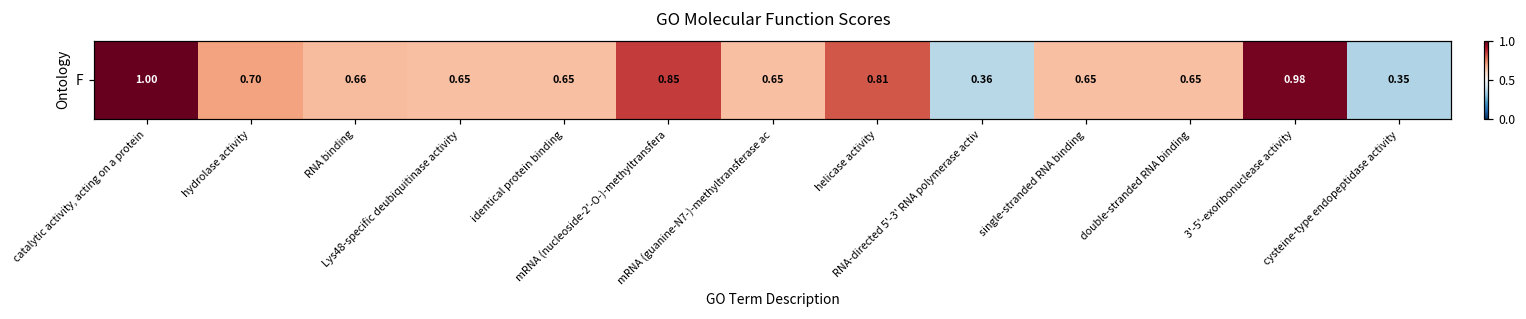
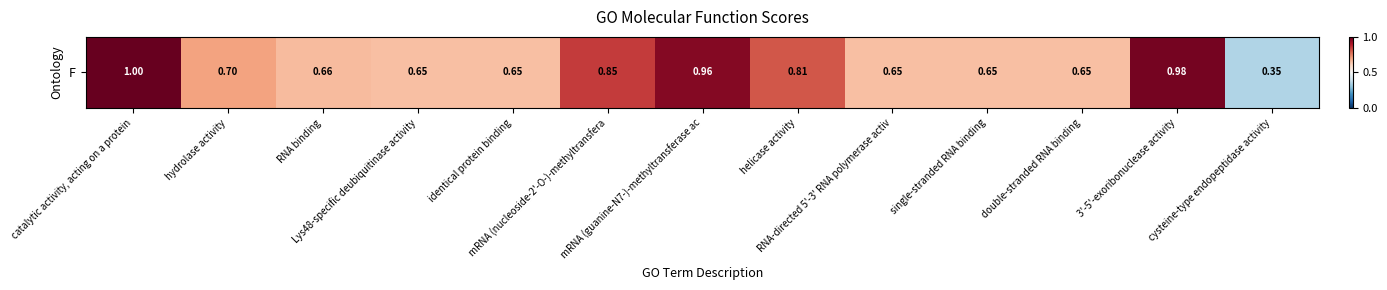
  {
    "F": {
      "catalytic activity, acting on a protein": 1.00,
      "hydrolase activity": 0.70,
      "RNA binding": 0.66,
      "Lys48-specific deubiquitinase activity": 0.65,
      "identical protein binding": 0.65,
      "mRNA (nucleoside-2'-O-)-methyltransfera": 0.85,
-     "mRNA (guanine-N7-)-methyltransferase ac": 0.65,
+     "mRNA (guanine-N7-)-methyltransferase ac": 0.96,
      "helicase activity": 0.81,
-     "RNA-directed 5'-3' RNA polymerase activ": 0.36,
+     "RNA-directed 5'-3' RNA polymerase activ": 0.65,
      "single-stranded RNA binding": 0.65,
      "double-stranded RNA binding": 0.65,
      "3'-5'-exoribonuclease activity": 0.98,
      "cysteine-type endopeptidase activity": 0.35
    }
  }
